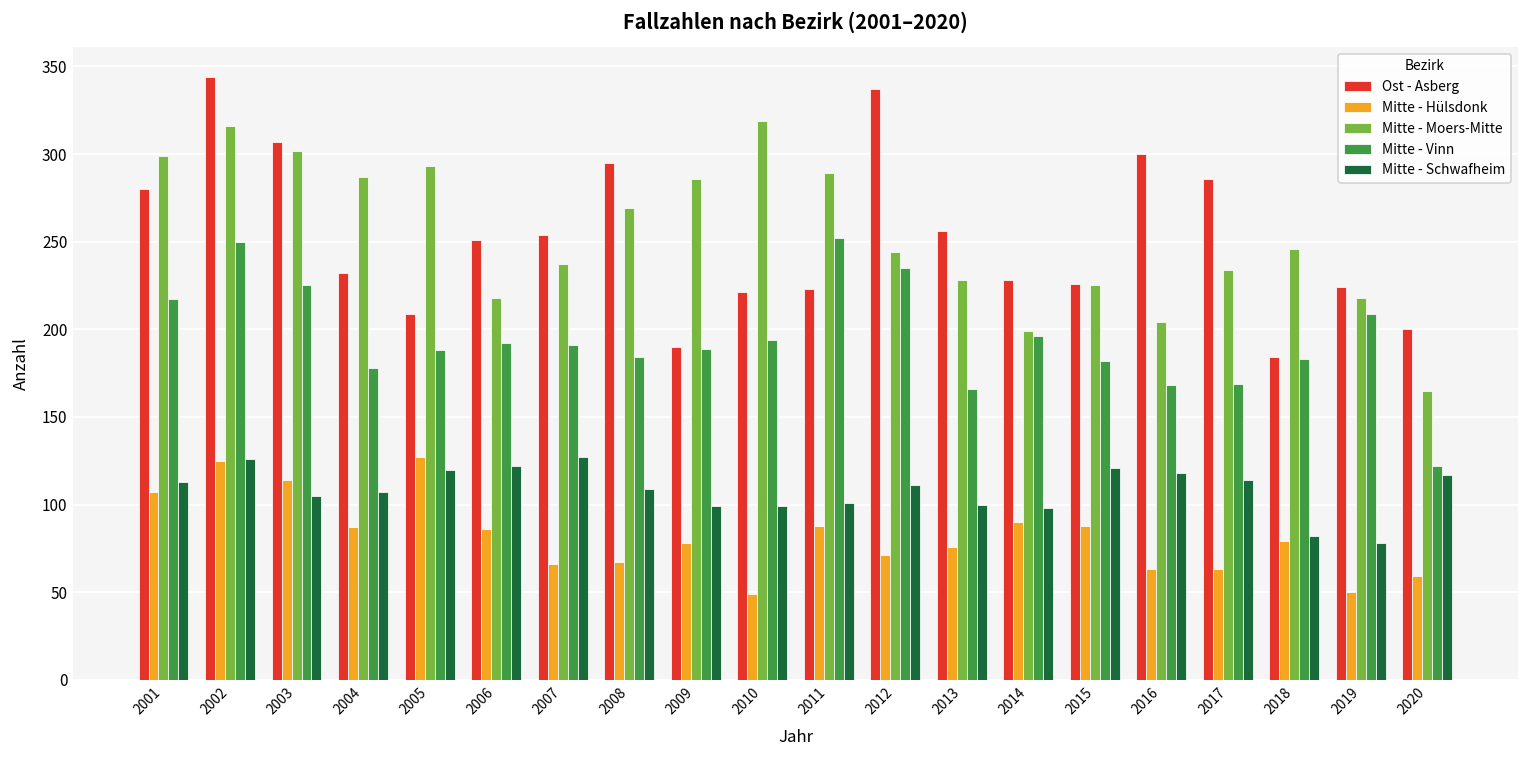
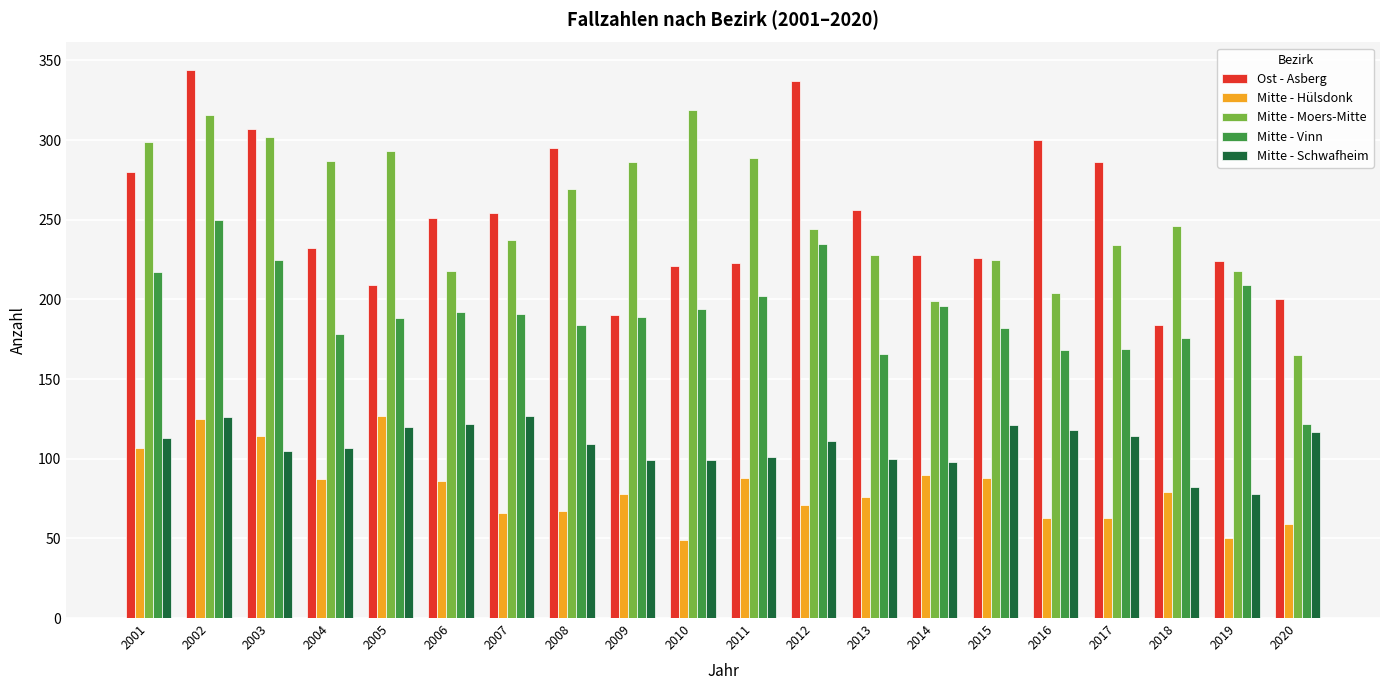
  {
    "Ost - Asberg": {
      "2001": 280,
      "2002": 344,
      "2003": 307,
      "2004": 232,
      "2005": 209,
      "2006": 251,
      "2007": 254,
      "2008": 295,
      "2009": 190,
      "2010": 221,
      "2011": 223,
      "2012": 337,
      "2013": 256,
      "2014": 228,
      "2015": 226,
      "2016": 300,
      "2017": 286,
      "2018": 184,
      "2019": 224,
      "2020": 200
    },
    "Mitte - Hülsdonk": {
      "2001": 107,
      "2002": 125,
      "2003": 114,
      "2004": 87,
      "2005": 127,
      "2006": 86,
      "2007": 66,
      "2008": 67,
      "2009": 78,
      "2010": 49,
      "2011": 88,
      "2012": 71,
      "2013": 76,
      "2014": 90,
      "2015": 88,
      "2016": 63,
      "2017": 63,
      "2018": 79,
      "2019": 50,
      "2020": 59
    },
    "Mitte - Moers-Mitte": {
      "2001": 299,
      "2002": 316,
      "2003": 302,
      "2004": 287,
      "2005": 293,
      "2006": 218,
      "2007": 237,
      "2008": 269,
      "2009": 286,
      "2010": 319,
      "2011": 289,
      "2012": 244,
      "2013": 228,
      "2014": 199,
      "2015": 225,
      "2016": 204,
      "2017": 234,
      "2018": 246,
      "2019": 218,
      "2020": 165
    },
    "Mitte - Vinn": {
      "2001": 217,
      "2002": 250,
      "2003": 225,
      "2004": 178,
      "2005": 188,
      "2006": 192,
      "2007": 191,
      "2008": 184,
      "2009": 189,
      "2010": 194,
-     "2011": 252,
+     "2011": 202,
      "2012": 235,
      "2013": 166,
      "2014": 196,
      "2015": 182,
      "2016": 168,
      "2017": 169,
-     "2018": 183,
+     "2018": 176,
      "2019": 209,
      "2020": 122
    },
    "Mitte - Schwafheim": {
      "2001": 113,
      "2002": 126,
      "2003": 105,
      "2004": 107,
      "2005": 120,
      "2006": 122,
      "2007": 127,
      "2008": 109,
      "2009": 99,
      "2010": 99,
      "2011": 101,
      "2012": 111,
      "2013": 100,
      "2014": 98,
      "2015": 121,
      "2016": 118,
      "2017": 114,
      "2018": 82,
      "2019": 78,
      "2020": 117
    }
  }
